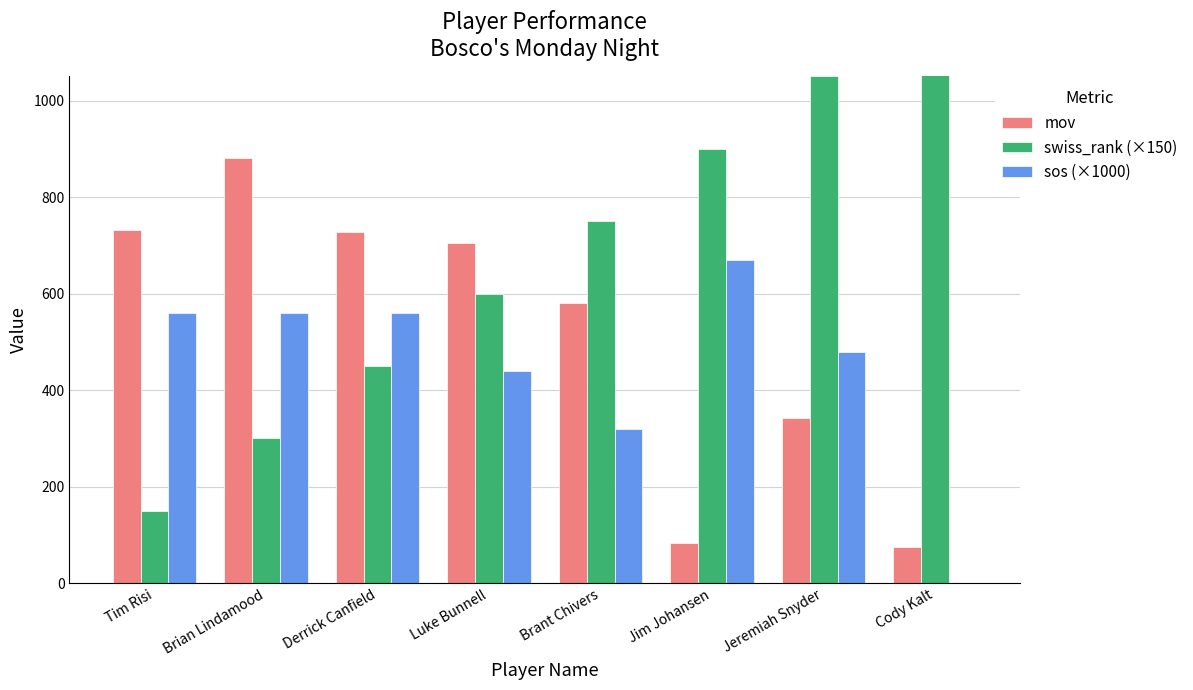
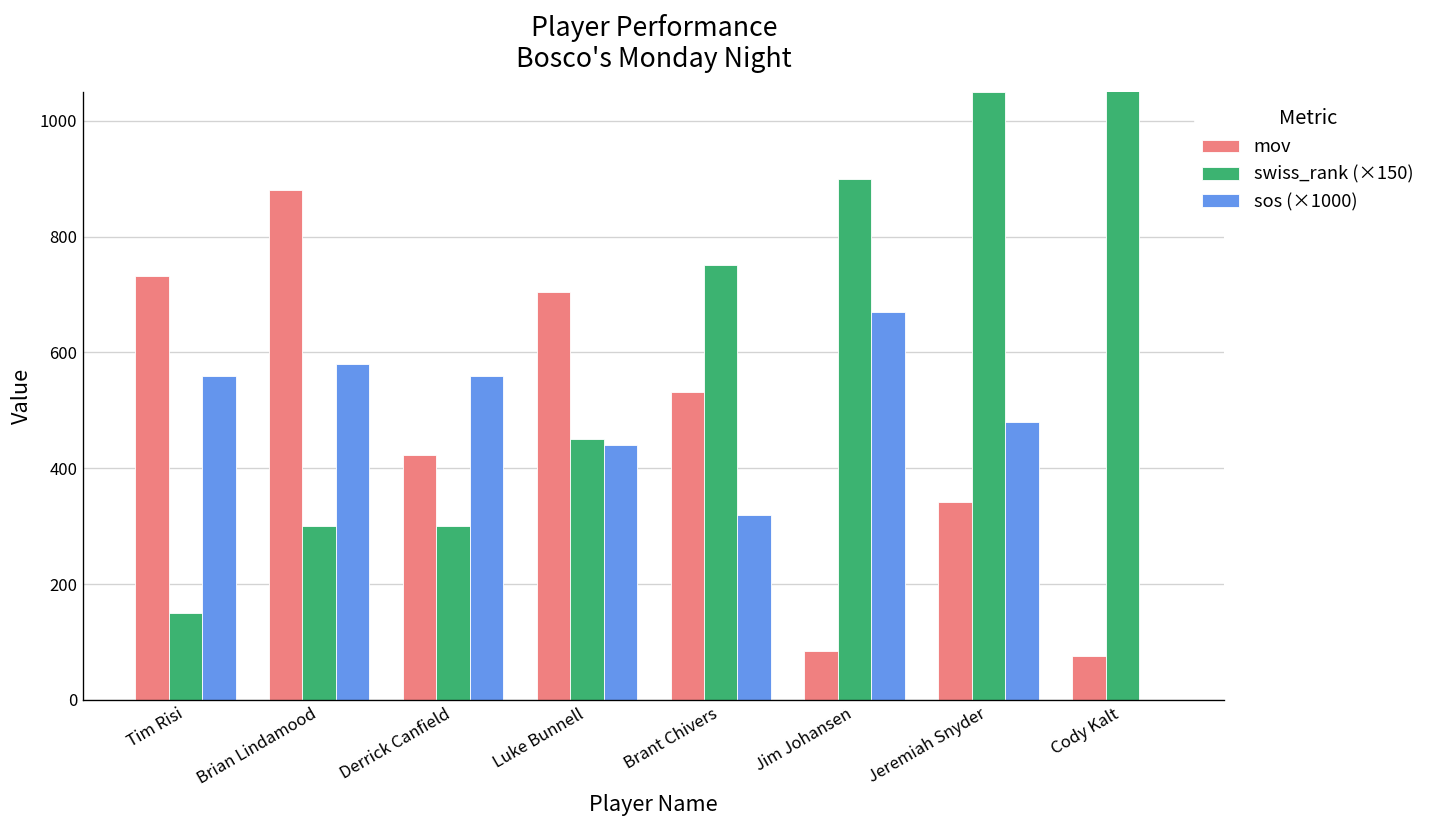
  {
    "mov": {
      "Tim Risi": 730,
      "Brian Lindamood": 880,
-     "Derrick Canfield": 730,
+     "Derrick Canfield": 420,
      "Luke Bunnell": 710,
-     "Brant Chivers": 580,
+     "Brant Chivers": 530,
      "Jim Johansen": 80,
      "Jeremiah Snyder": 340,
      "Cody Kalt": 80
    },
    "swiss_rank (×150)": {
      "Tim Risi": 150,
      "Brian Lindamood": 300,
-     "Derrick Canfield": 450,
-     "Luke Bunnell": 600,
+     "Derrick Canfield": 300,
+     "Luke Bunnell": 450,
      "Brant Chivers": 750,
      "Jim Johansen": 900,
      "Jeremiah Snyder": 1050
    },
    "sos (×1000)": {
      "Tim Risi": 560,
-     "Brian Lindamood": 560,
+     "Brian Lindamood": 580,
      "Derrick Canfield": 560,
      "Luke Bunnell": 440,
      "Brant Chivers": 320,
      "Jim Johansen": 670,
      "Jeremiah Snyder": 480,
      "Cody Kalt": 0
    }
  }
